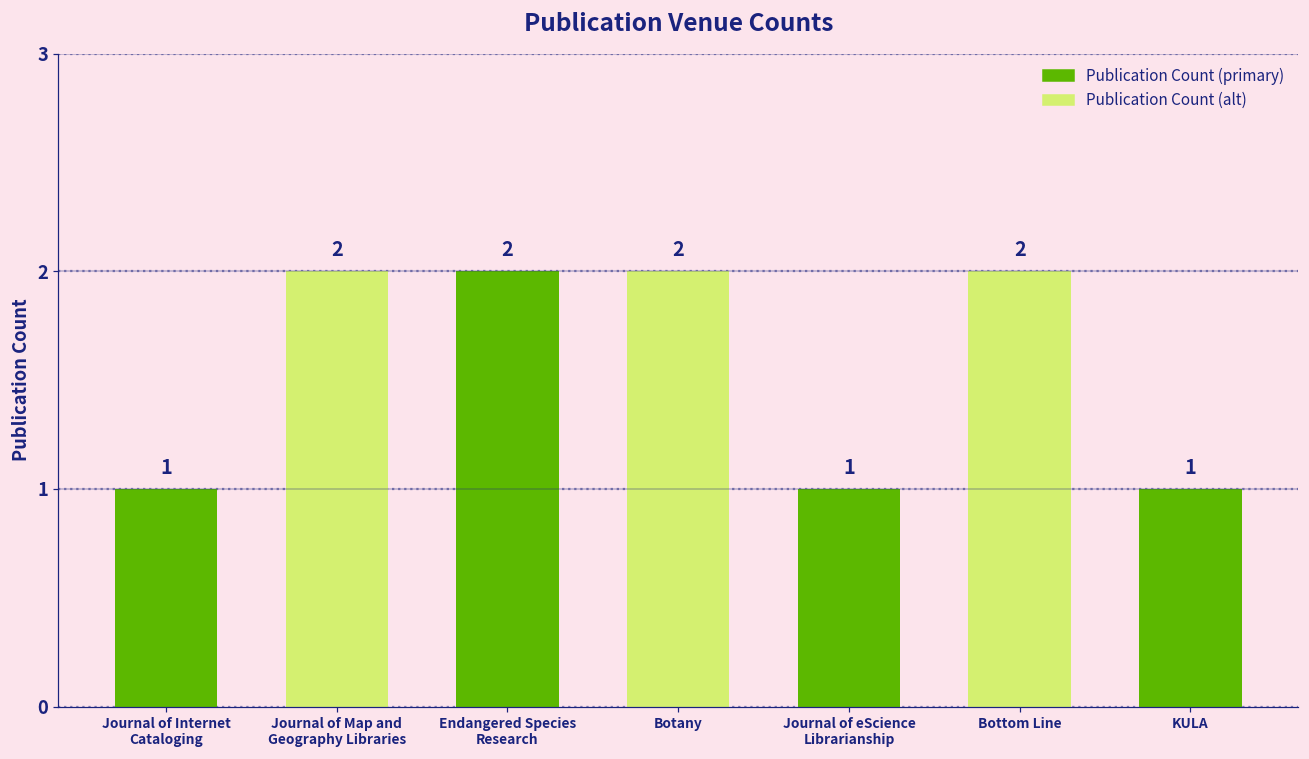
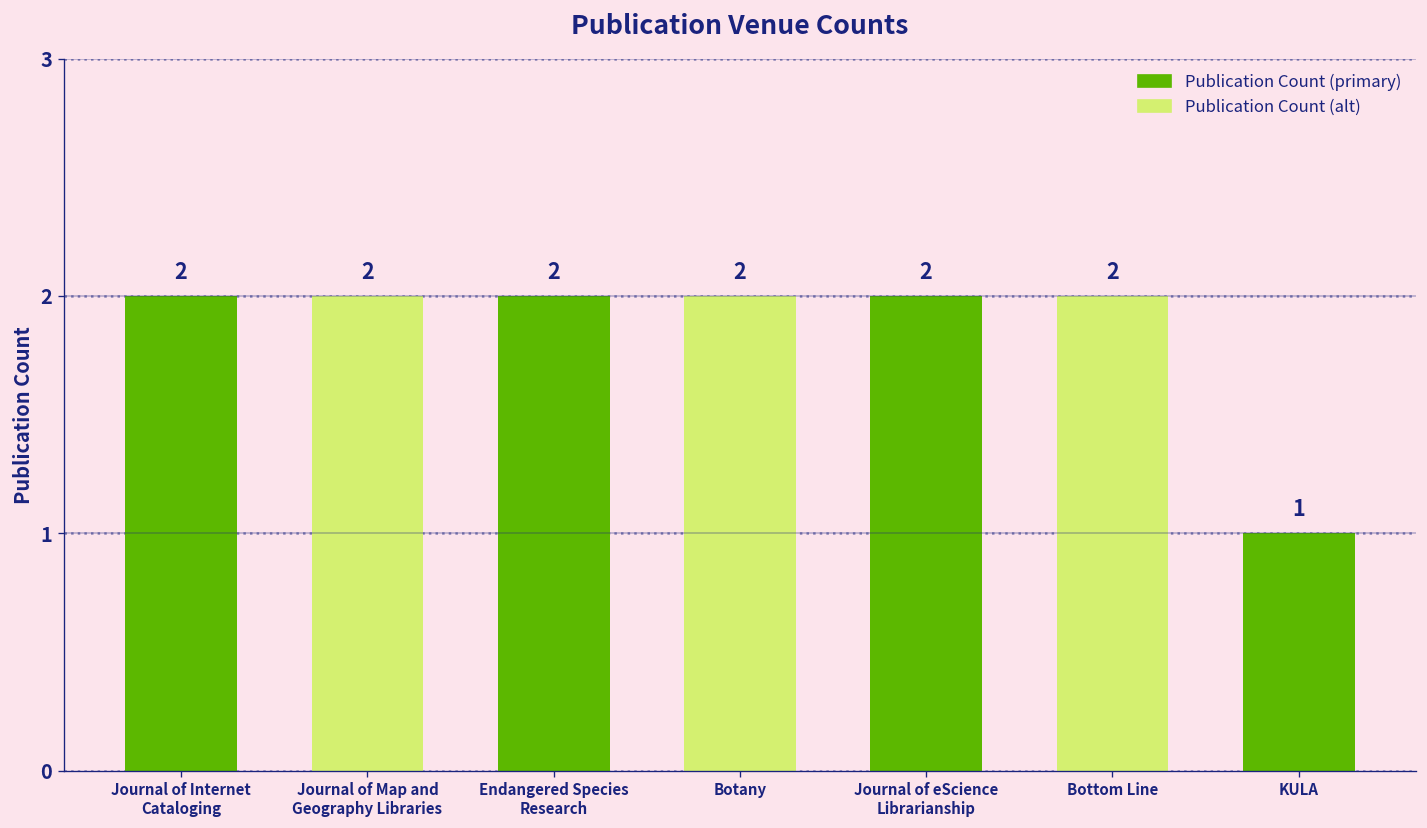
  {
-   "Journal of Internet Cataloging": 1,
+   "Journal of Internet Cataloging": 2,
    "Journal of Map and Geography Libraries": 2,
    "Endangered Species Research": 2,
    "Botany": 2,
-   "Journal of eScience Librarianship": 1,
+   "Journal of eScience Librarianship": 2,
    "Bottom Line": 2,
    "KULA": 1
  }
